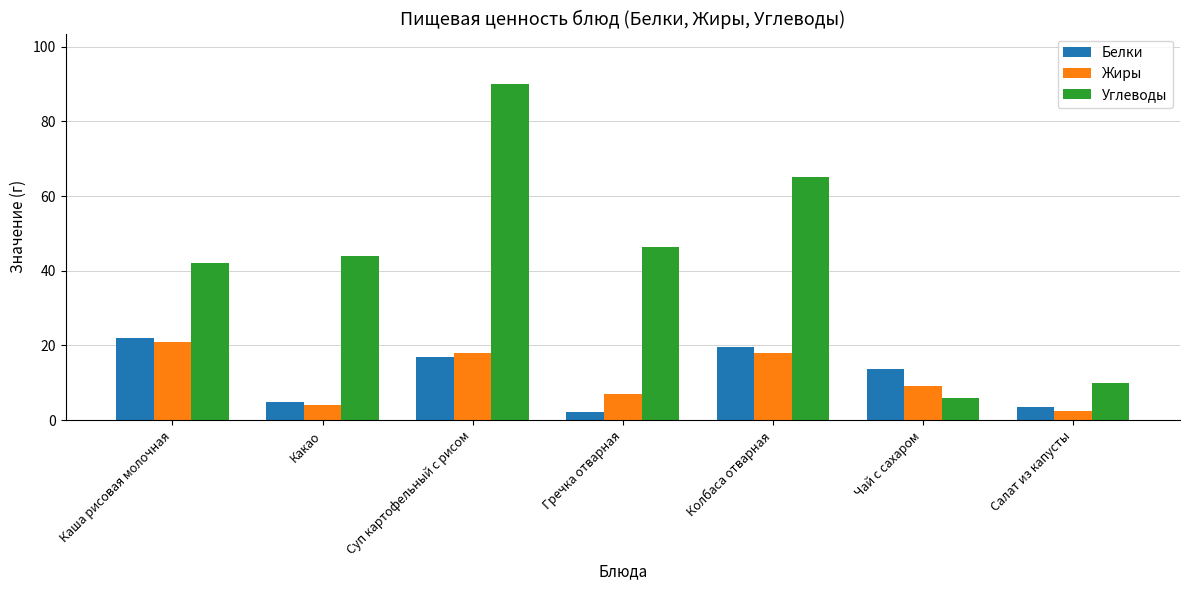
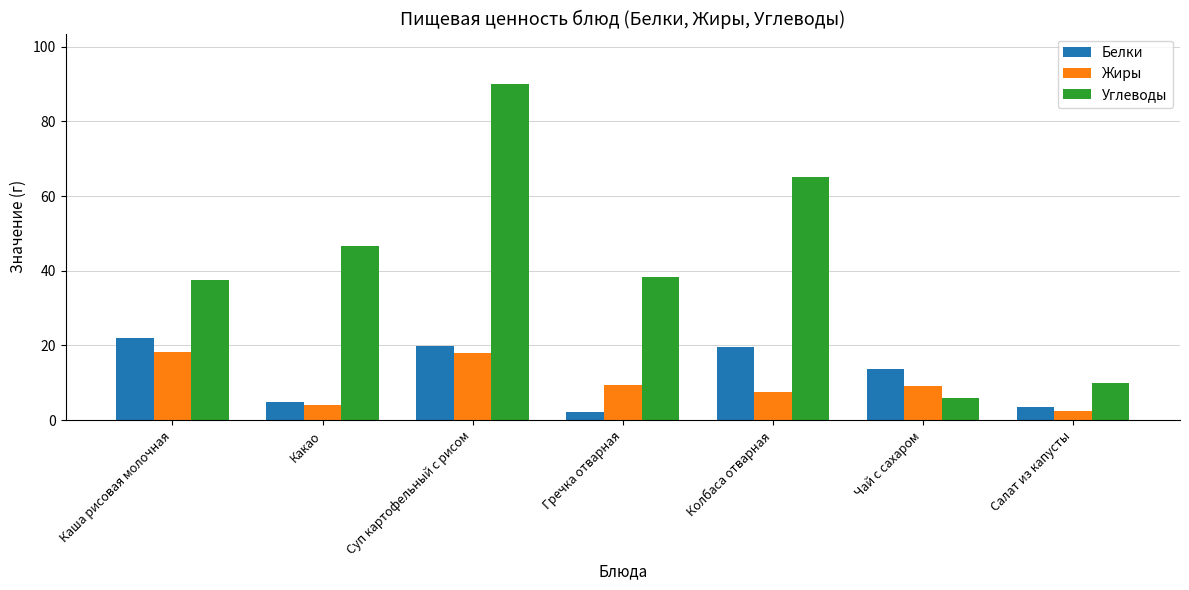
  {
    "Белки": {
      "Каша рисовая молочная": 22,
      "Какао": 5,
-     "Суп картофельный с рисом": 17,
+     "Суп картофельный с рисом": 20,
      "Гречка отварная": 2,
      "Колбаса отварная": 20,
      "Чай с сахаром": 14,
      "Салат из капусты": 3
    },
    "Жиры": {
-     "Каша рисовая молочная": 21,
+     "Каша рисовая молочная": 18,
      "Какао": 4,
      "Суп картофельный с рисом": 18,
-     "Гречка отварная": 7,
-     "Колбаса отварная": 18,
+     "Гречка отварная": 9,
+     "Колбаса отварная": 8,
      "Чай с сахаром": 9,
      "Салат из капусты": 2
    },
    "Углеводы": {
-     "Каша рисовая молочная": 42,
-     "Какао": 44,
+     "Каша рисовая молочная": 38,
+     "Какао": 47,
      "Суп картофельный с рисом": 90,
-     "Гречка отварная": 46,
+     "Гречка отварная": 38,
      "Колбаса отварная": 65,
      "Чай с сахаром": 6,
      "Салат из капусты": 10
    }
  }
